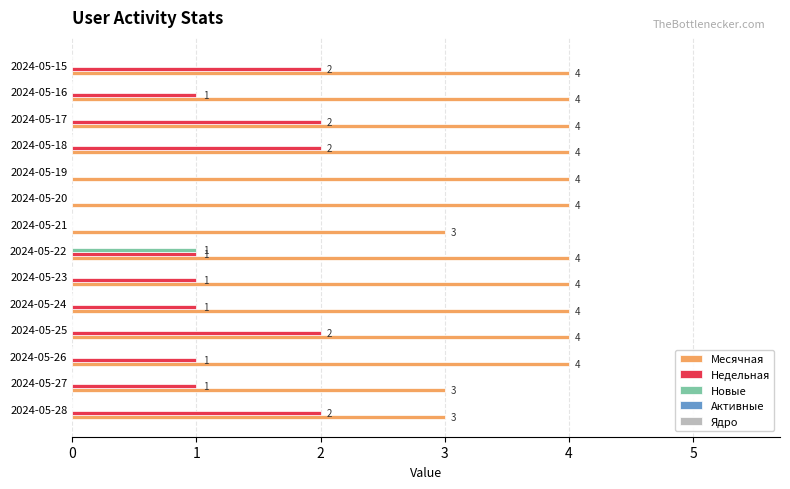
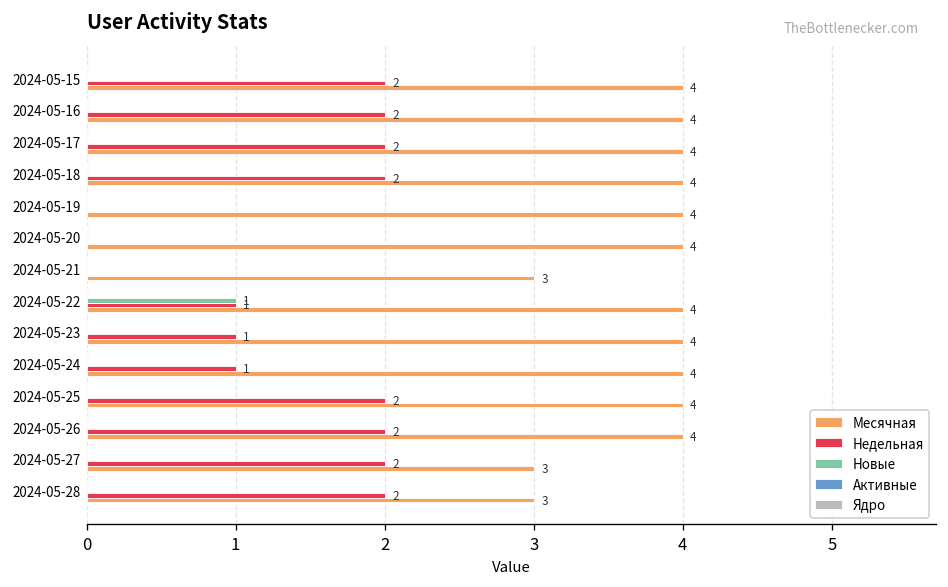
  {
    "Месячная": {
      "2024-05-15": 4,
      "2024-05-16": 4,
      "2024-05-17": 4,
      "2024-05-18": 4,
      "2024-05-19": 4,
      "2024-05-20": 4,
      "2024-05-21": 3,
      "2024-05-22": 4,
      "2024-05-23": 4,
      "2024-05-24": 4,
      "2024-05-25": 4,
      "2024-05-26": 4,
      "2024-05-27": 3,
      "2024-05-28": 3
    },
    "Недельная": {
      "2024-05-15": 2,
-     "2024-05-16": 1,
+     "2024-05-16": 2,
      "2024-05-17": 2,
      "2024-05-18": 2,
      "2024-05-23": 1,
      "2024-05-24": 1,
      "2024-05-25": 2,
-     "2024-05-26": 1,
-     "2024-05-27": 1,
+     "2024-05-26": 2,
+     "2024-05-27": 2,
      "2024-05-28": 2
    },
    "Новые": {
      "2024-05-15": 0.00,
      "2024-05-16": 0.00,
      "2024-05-17": 0.00,
      "2024-05-18": 0.00,
      "2024-05-19": 0.00,
      "2024-05-20": 0.00,
      "2024-05-21": 0.00,
      "2024-05-23": 0.00,
      "2024-05-24": 0.00,
      "2024-05-25": 0.00,
      "2024-05-26": 0.00,
      "2024-05-27": 0.00,
      "2024-05-28": 0.00
    },
    "Активные": {
      "2024-05-15": 0.00,
      "2024-05-16": 0.00,
      "2024-05-17": 0.00,
      "2024-05-18": 0.00,
      "2024-05-19": 0.00,
      "2024-05-20": 0.00,
      "2024-05-21": 0.00,
      "2024-05-22": 0.00,
      "2024-05-23": 0.00,
      "2024-05-24": 0.00,
      "2024-05-25": 0.00,
      "2024-05-26": 0.00,
      "2024-05-27": 0.00,
      "2024-05-28": 0.00
    },
    "Ядро": {
      "2024-05-15": 0.00,
      "2024-05-16": 0.00,
      "2024-05-17": 0.00,
      "2024-05-18": 0.00,
      "2024-05-19": 0.00,
      "2024-05-20": 0.00,
      "2024-05-21": 0.00,
      "2024-05-22": 0.00,
      "2024-05-23": 0.00,
      "2024-05-24": 0.00,
      "2024-05-25": 0.00,
      "2024-05-26": 0.00,
      "2024-05-27": 0.00,
      "2024-05-28": 0.00
    }
  }
